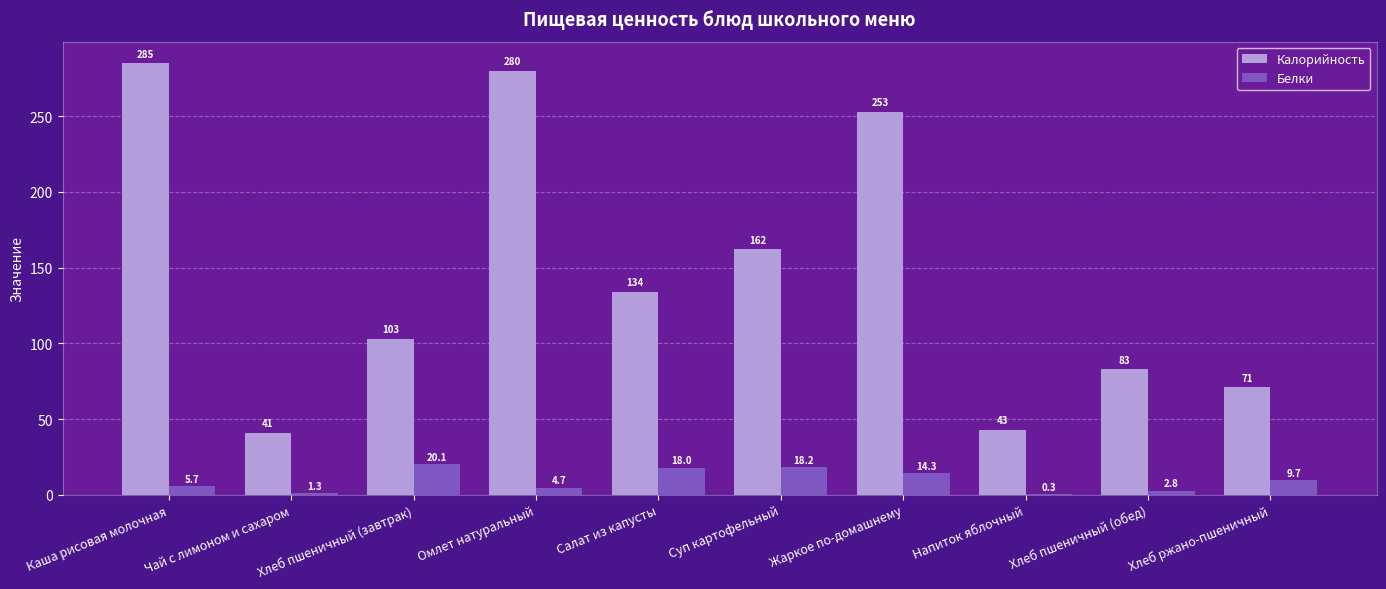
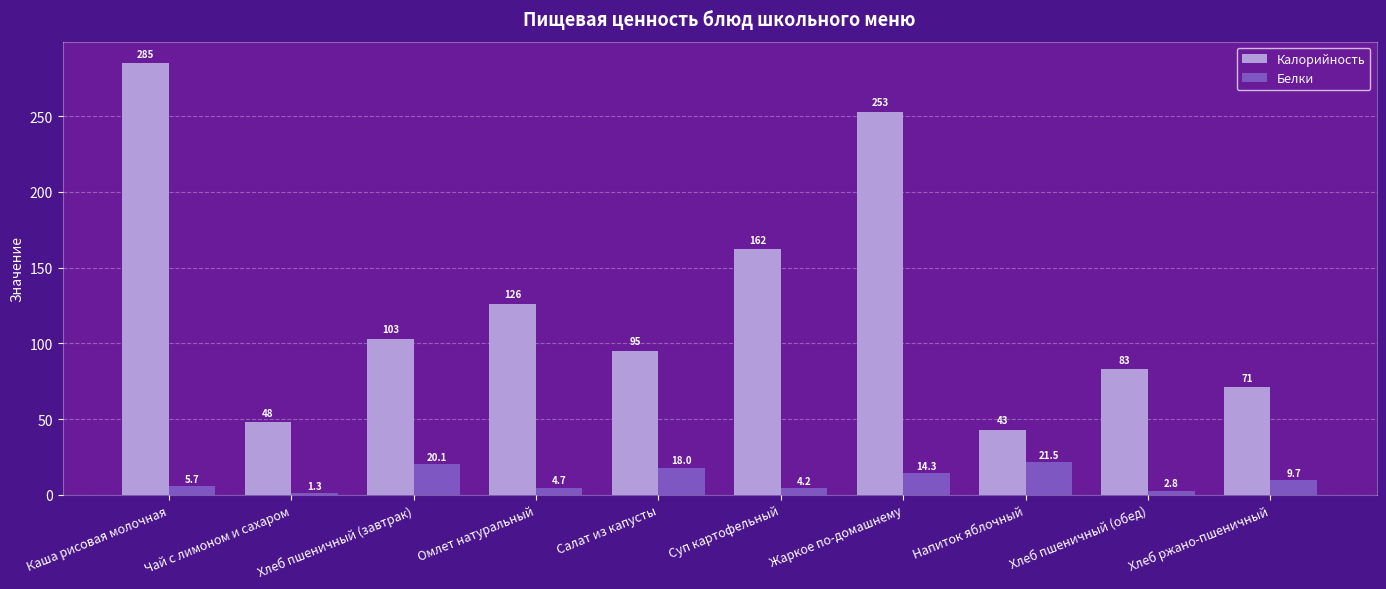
  {
    "Калорийность": {
      "Каша рисовая молочная": 285,
-     "Чай с лимоном и сахаром": 41,
+     "Чай с лимоном и сахаром": 48,
      "Хлеб пшеничный (завтрак)": 103,
-     "Омлет натуральный": 280,
-     "Салат из капусты": 134,
+     "Омлет натуральный": 126,
+     "Салат из капусты": 95,
      "Суп картофельный": 162,
      "Жаркое по-домашнему": 253,
      "Напиток яблочный": 43,
      "Хлеб пшеничный (обед)": 83,
      "Хлеб ржано-пшеничный": 71
    },
    "Белки": {
      "Каша рисовая молочная": 5.7,
      "Чай с лимоном и сахаром": 1.3,
      "Хлеб пшеничный (завтрак)": 20.1,
      "Омлет натуральный": 4.7,
      "Салат из капусты": 18.0,
-     "Суп картофельный": 18.2,
+     "Суп картофельный": 4.2,
      "Жаркое по-домашнему": 14.3,
-     "Напиток яблочный": 0.3,
+     "Напиток яблочный": 21.5,
      "Хлеб пшеничный (обед)": 2.8,
      "Хлеб ржано-пшеничный": 9.7
    }
  }
